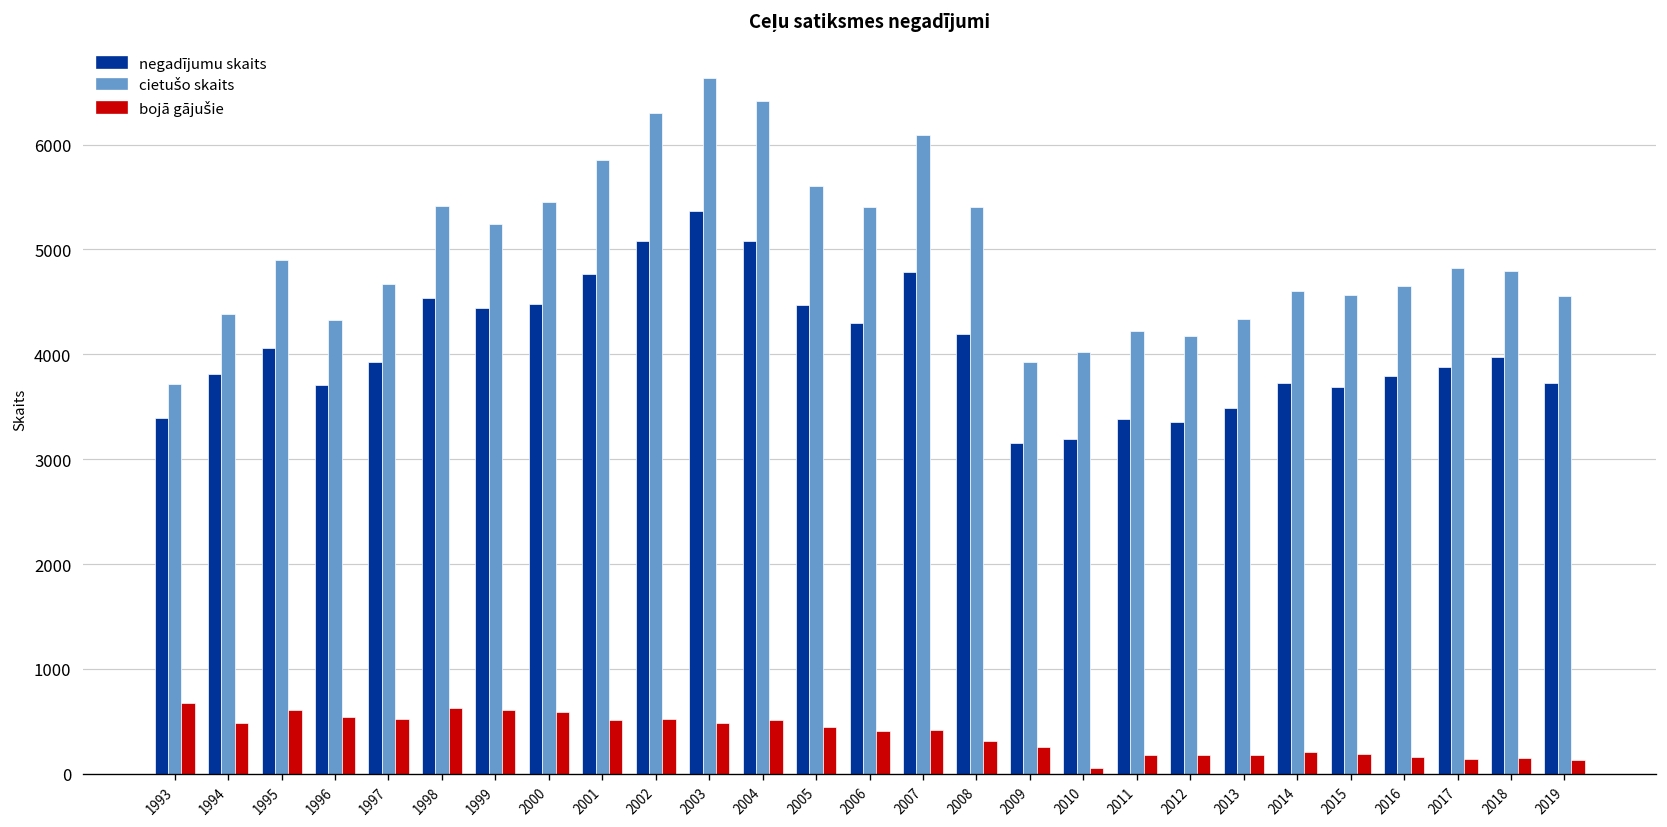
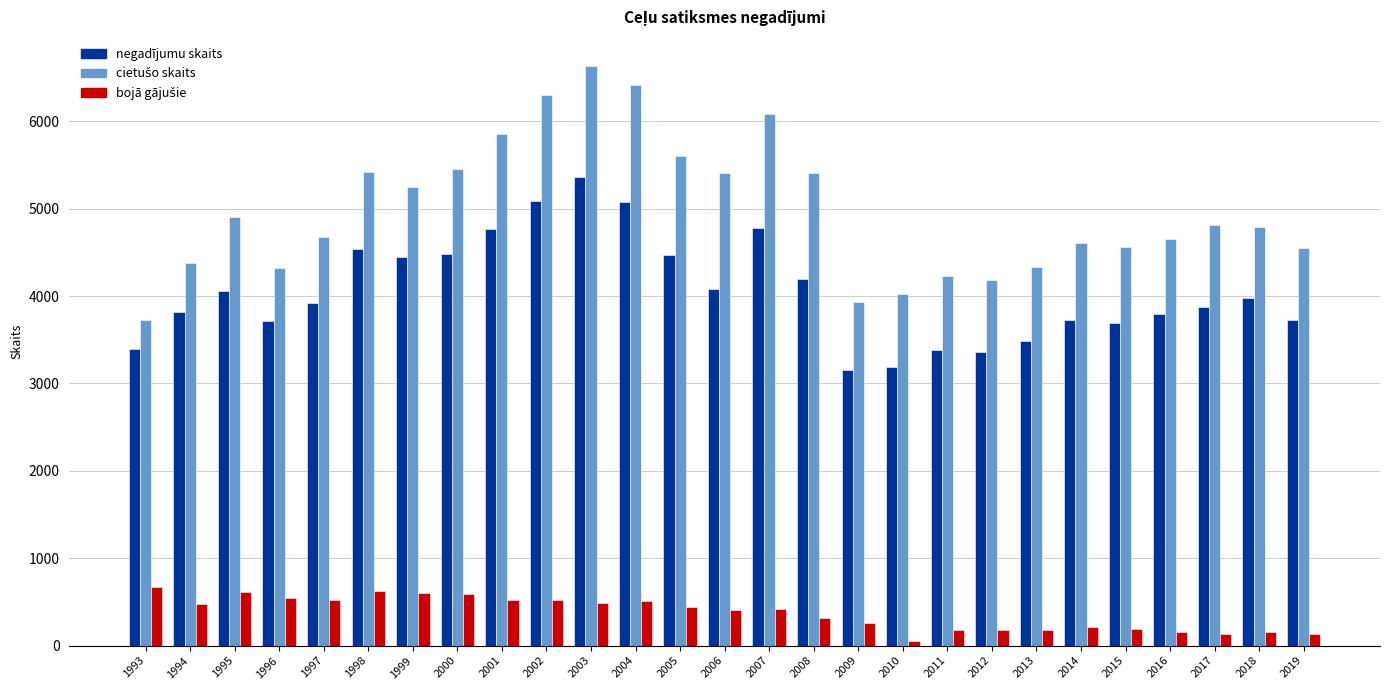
  {
    "negadījumu skaits": {
      "1993": 3400,
      "1994": 3800,
      "1995": 4100,
      "1996": 3700,
      "1997": 3900,
      "1998": 4500,
      "1999": 4400,
      "2000": 4500,
      "2001": 4800,
      "2002": 5100,
      "2003": 5400,
      "2004": 5100,
      "2005": 4500,
-     "2006": 4300,
+     "2006": 4100,
      "2007": 4800,
      "2008": 4200,
      "2009": 3200,
      "2010": 3200,
      "2011": 3400,
      "2012": 3400,
      "2013": 3500,
      "2014": 3700,
      "2015": 3700,
      "2016": 3800,
      "2017": 3900,
      "2018": 4000,
      "2019": 3700
    },
    "cietušo skaits": {
      "1993": 3700,
      "1994": 4400,
      "1995": 4900,
      "1996": 4300,
      "1997": 4700,
      "1998": 5400,
      "1999": 5200,
      "2000": 5400,
      "2001": 5900,
      "2002": 6300,
      "2003": 6600,
      "2004": 6400,
      "2005": 5600,
      "2006": 5400,
      "2007": 6100,
      "2008": 5400,
      "2009": 3900,
      "2010": 4000,
      "2011": 4200,
      "2012": 4200,
      "2013": 4300,
      "2014": 4600,
      "2015": 4600,
      "2016": 4600,
      "2017": 4800,
      "2018": 4800,
      "2019": 4600
    },
    "bojā gājušie": {
      "1993": 700,
      "1994": 500,
      "1995": 600,
      "1996": 500,
      "1997": 500,
      "1998": 600,
      "1999": 600,
      "2000": 600,
      "2001": 500,
      "2002": 500,
      "2003": 500,
      "2004": 500,
      "2005": 400,
      "2006": 400,
      "2007": 400,
      "2008": 300,
      "2009": 300,
      "2010": 100,
      "2011": 200,
      "2012": 200,
      "2013": 200,
      "2014": 200,
      "2015": 200,
      "2016": 200,
      "2017": 100,
      "2018": 200,
      "2019": 100
    }
  }
